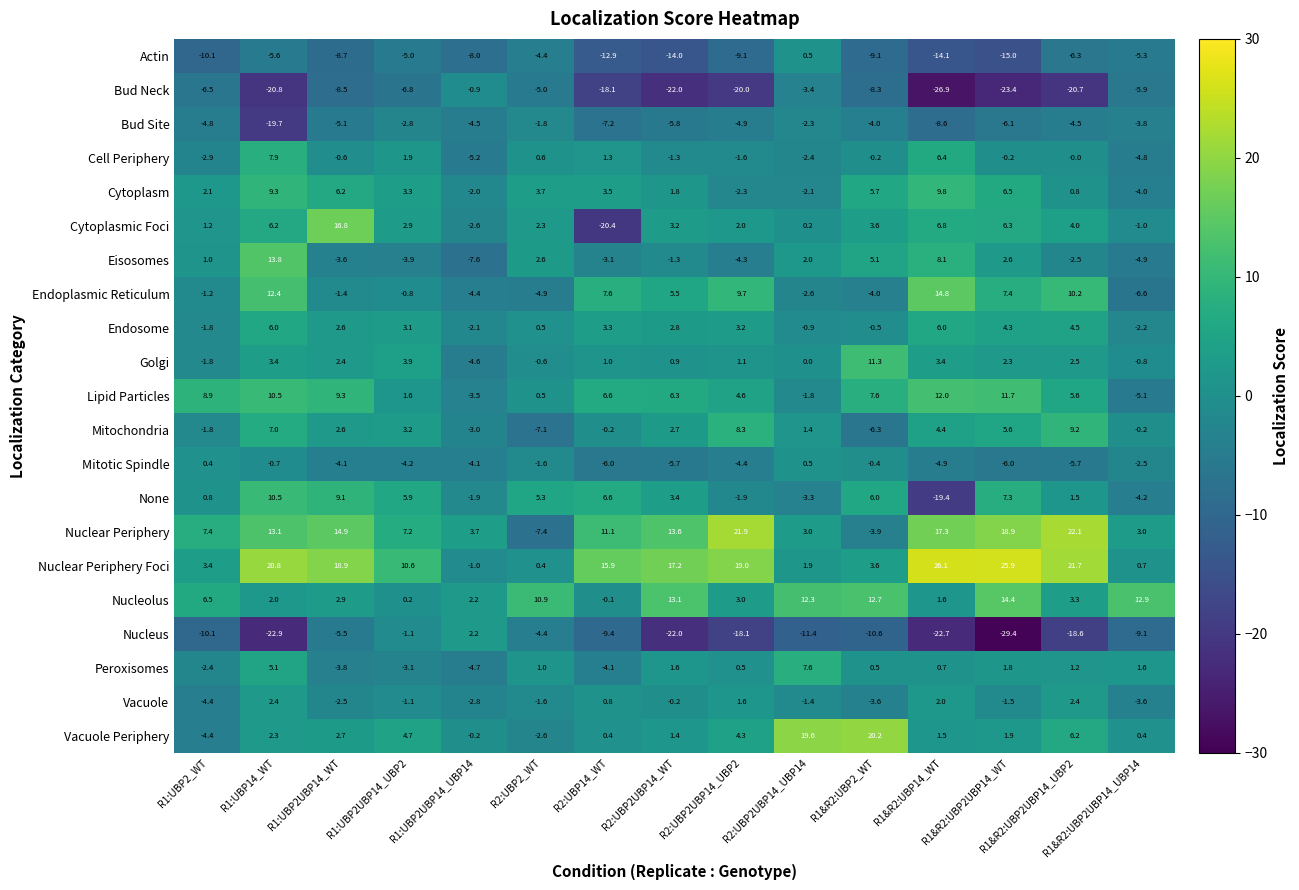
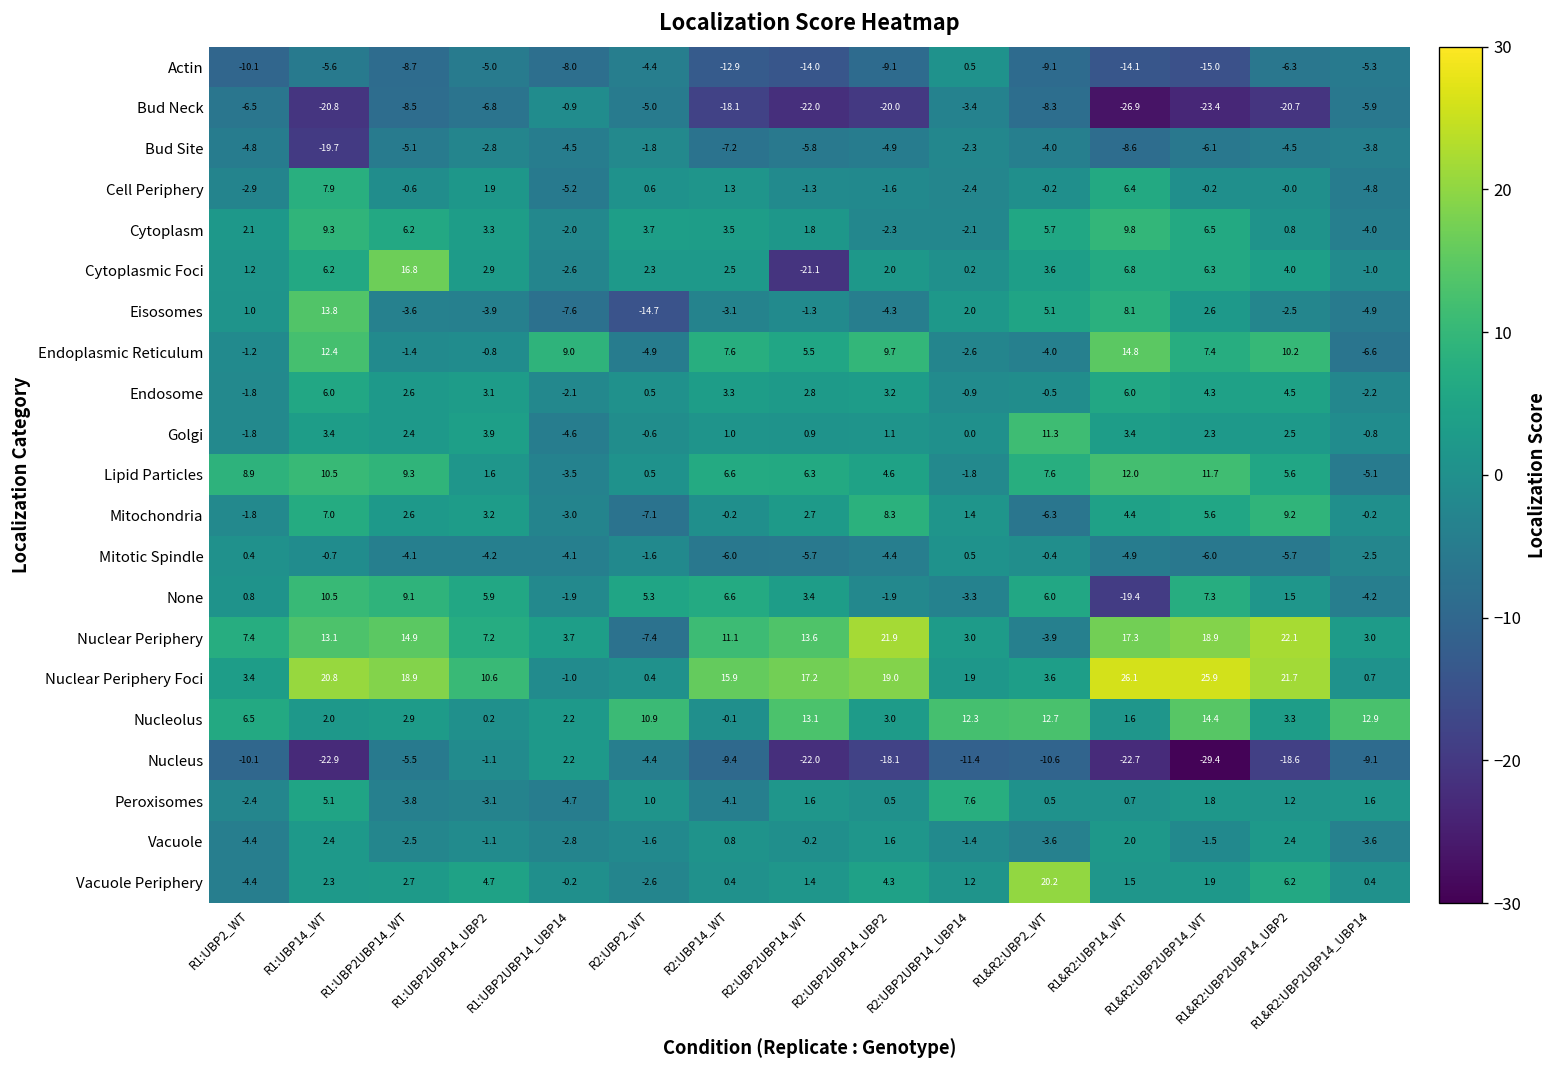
  {
    "Cytoplasmic Foci": {
      "R1:UBP2_WT": 1.2,
      "R1:UBP14_WT": 6.2,
      "R1:UBP2UBP14_WT": 16.8,
      "R1:UBP2UBP14_UBP2": 2.9,
      "R1:UBP2UBP14_UBP14": -2.6,
      "R2:UBP2_WT": 2.3,
-     "R2:UBP14_WT": -20.4,
-     "R2:UBP2UBP14_WT": 3.2,
+     "R2:UBP14_WT": 2.5,
+     "R2:UBP2UBP14_WT": -21.1,
      "R2:UBP2UBP14_UBP2": 2.0,
      "R2:UBP2UBP14_UBP14": 0.2,
      "R1&R2:UBP2_WT": 3.6,
      "R1&R2:UBP14_WT": 6.8,
      "R1&R2:UBP2UBP14_WT": 6.3,
      "R1&R2:UBP2UBP14_UBP2": 4.0,
      "R1&R2:UBP2UBP14_UBP14": -1.0
    },
    "Eisosomes": {
      "R1:UBP2_WT": 1.0,
      "R1:UBP14_WT": 13.8,
      "R1:UBP2UBP14_WT": -3.6,
      "R1:UBP2UBP14_UBP2": -3.9,
      "R1:UBP2UBP14_UBP14": -7.6,
-     "R2:UBP2_WT": 2.6,
+     "R2:UBP2_WT": -14.7,
      "R2:UBP14_WT": -3.1,
      "R2:UBP2UBP14_WT": -1.3,
      "R2:UBP2UBP14_UBP2": -4.3,
      "R2:UBP2UBP14_UBP14": 2.0,
      "R1&R2:UBP2_WT": 5.1,
      "R1&R2:UBP14_WT": 8.1,
      "R1&R2:UBP2UBP14_WT": 2.6,
      "R1&R2:UBP2UBP14_UBP2": -2.5,
      "R1&R2:UBP2UBP14_UBP14": -4.9
    },
    "Endoplasmic Reticulum": {
      "R1:UBP2_WT": -1.2,
      "R1:UBP14_WT": 12.4,
      "R1:UBP2UBP14_WT": -1.4,
      "R1:UBP2UBP14_UBP2": -0.8,
-     "R1:UBP2UBP14_UBP14": -4.4,
+     "R1:UBP2UBP14_UBP14": 9.0,
      "R2:UBP2_WT": -4.9,
      "R2:UBP14_WT": 7.6,
      "R2:UBP2UBP14_WT": 5.5,
      "R2:UBP2UBP14_UBP2": 9.7,
      "R2:UBP2UBP14_UBP14": -2.6,
      "R1&R2:UBP2_WT": -4.0,
      "R1&R2:UBP14_WT": 14.8,
      "R1&R2:UBP2UBP14_WT": 7.4,
      "R1&R2:UBP2UBP14_UBP2": 10.2,
      "R1&R2:UBP2UBP14_UBP14": -6.6
    },
    "Vacuole Periphery": {
      "R1:UBP2_WT": -4.4,
      "R1:UBP14_WT": 2.3,
      "R1:UBP2UBP14_WT": 2.7,
      "R1:UBP2UBP14_UBP2": 4.7,
      "R1:UBP2UBP14_UBP14": -0.2,
      "R2:UBP2_WT": -2.6,
      "R2:UBP14_WT": 0.4,
      "R2:UBP2UBP14_WT": 1.4,
      "R2:UBP2UBP14_UBP2": 4.3,
-     "R2:UBP2UBP14_UBP14": 19.6,
+     "R2:UBP2UBP14_UBP14": 1.2,
      "R1&R2:UBP2_WT": 20.2,
      "R1&R2:UBP14_WT": 1.5,
      "R1&R2:UBP2UBP14_WT": 1.9,
      "R1&R2:UBP2UBP14_UBP2": 6.2,
      "R1&R2:UBP2UBP14_UBP14": 0.4
    }
  }
